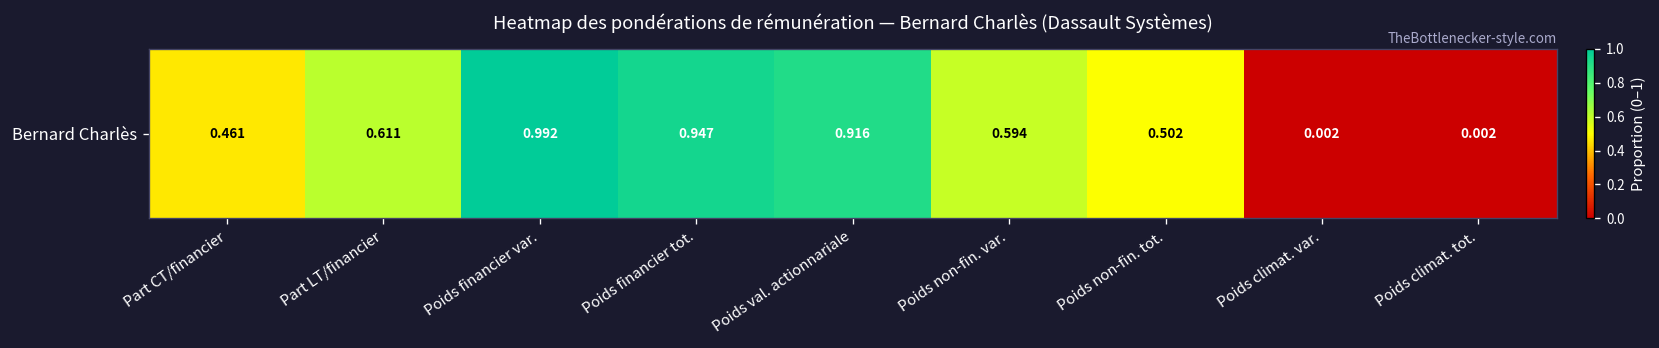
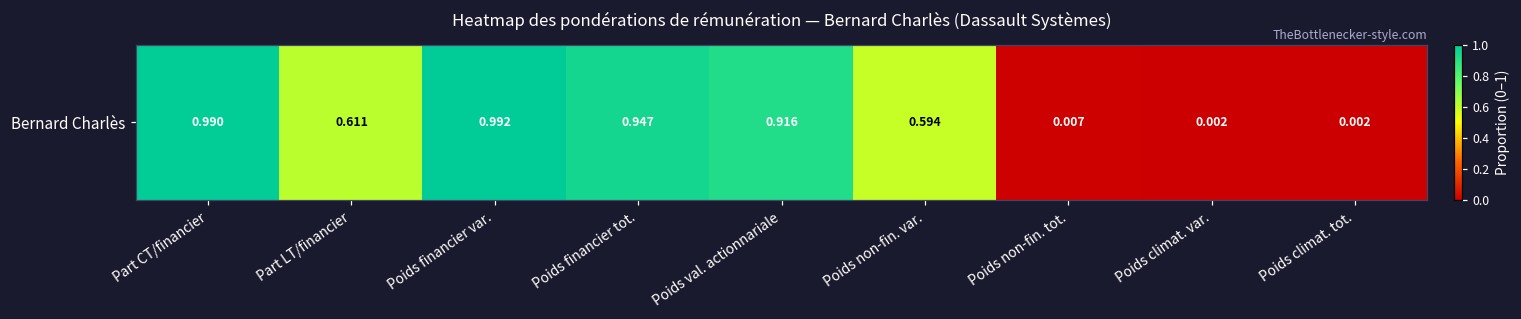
  {
    "Bernard Charlès": {
-     "Part CT/financier": 0.461,
+     "Part CT/financier": 0.990,
      "Part LT/financier": 0.611,
      "Poids financier var.": 0.992,
      "Poids financier tot.": 0.947,
      "Poids val. actionnariale": 0.916,
      "Poids non-fin. var.": 0.594,
-     "Poids non-fin. tot.": 0.502,
+     "Poids non-fin. tot.": 0.007,
      "Poids climat. var.": 0.002,
      "Poids climat. tot.": 0.002
    }
  }
